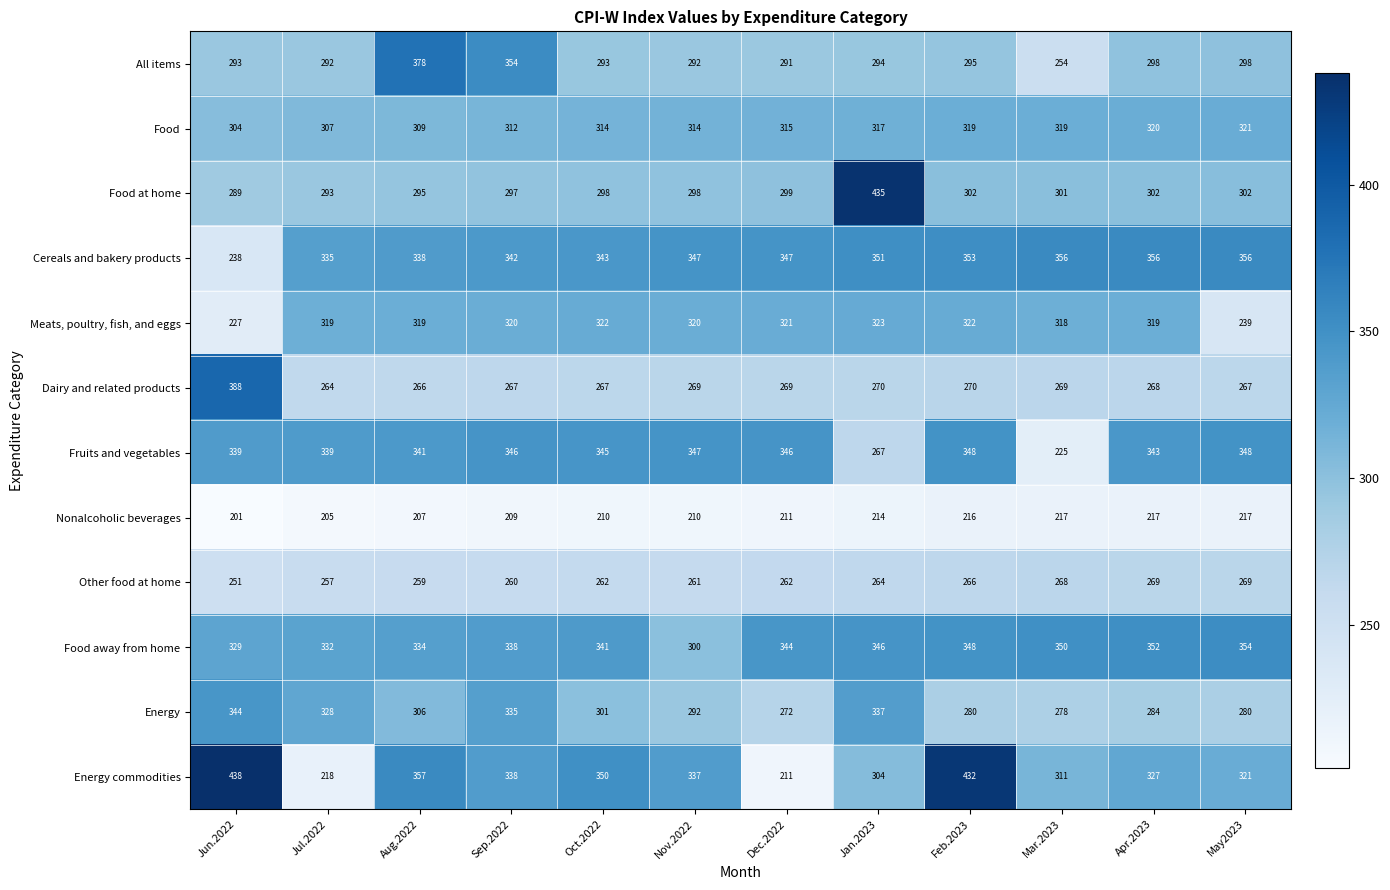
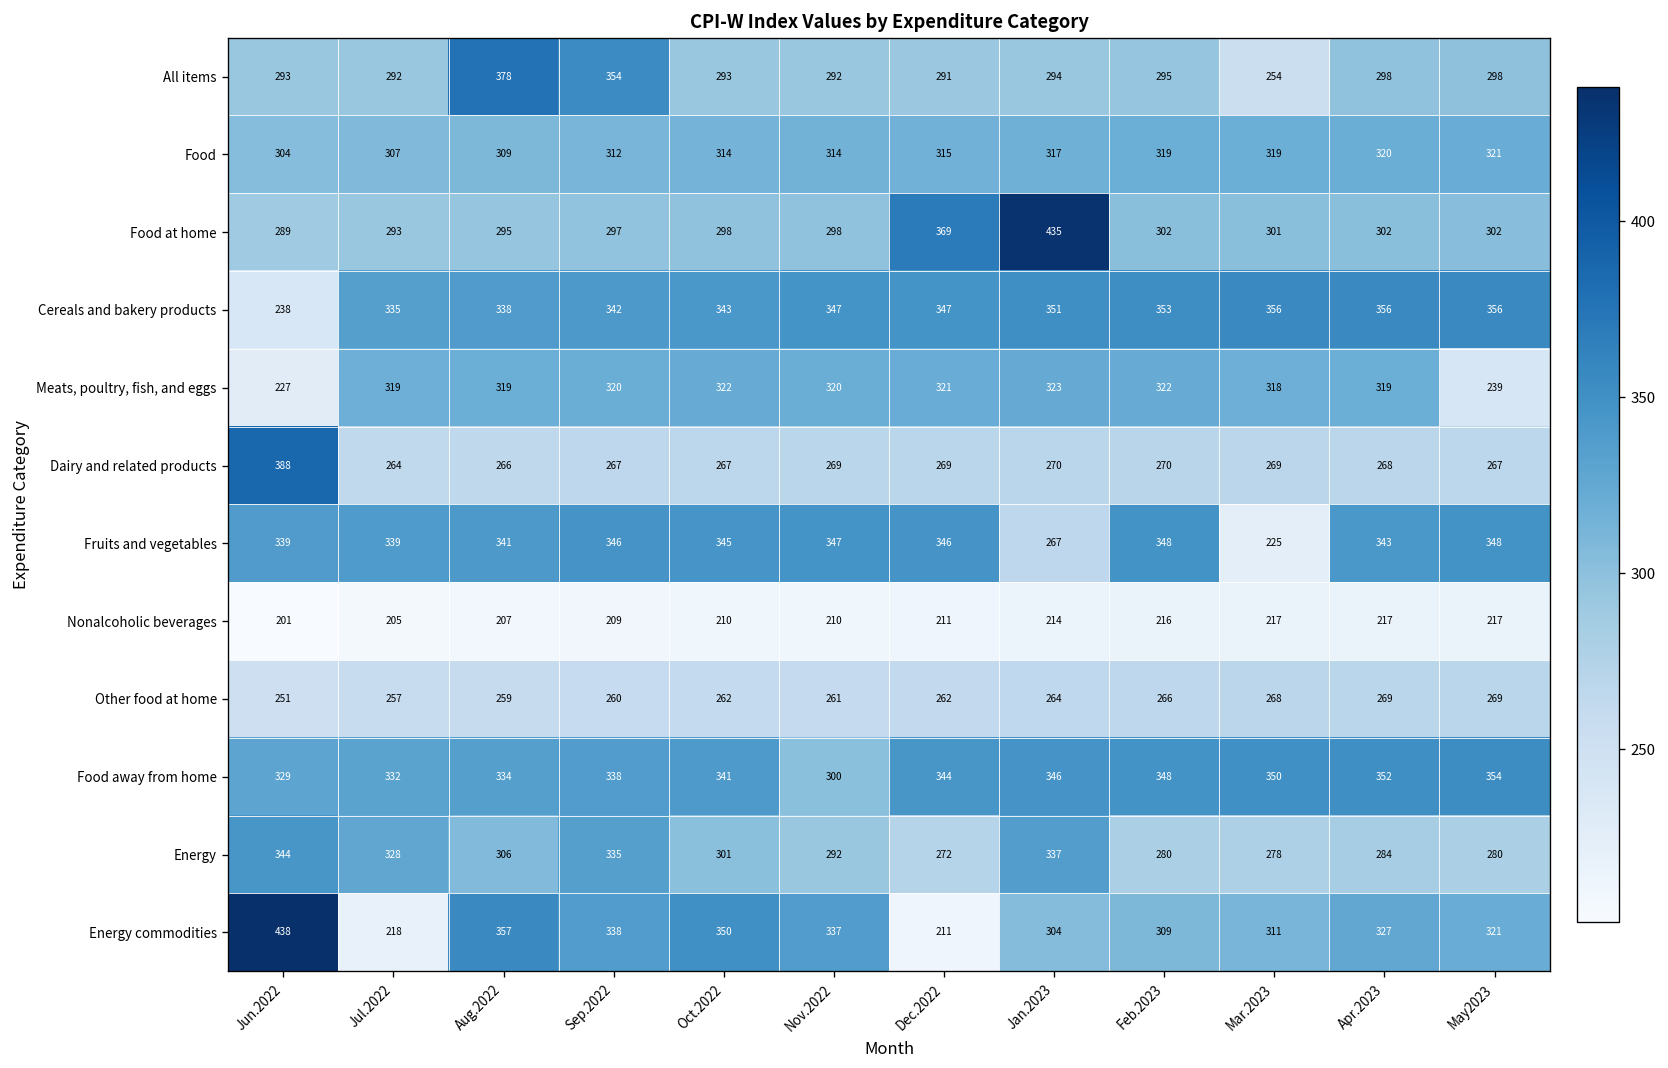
  {
    "All items": {
      "Jun.2022": 293,
      "Jul.2022": 292,
      "Aug.2022": 378,
      "Sep.2022": 354,
      "Oct.2022": 293,
      "Nov.2022": 292,
      "Dec.2022": 291,
      "Jan.2023": 294,
      "Feb.2023": 295,
      "Mar.2023": 254,
      "Apr.2023": 298,
      "May2023": 298
    },
    "Food": {
      "Jun.2022": 304,
      "Jul.2022": 307,
      "Aug.2022": 309,
      "Sep.2022": 312,
      "Oct.2022": 314,
      "Nov.2022": 314,
      "Dec.2022": 315,
      "Jan.2023": 317,
      "Feb.2023": 319,
      "Mar.2023": 319,
      "Apr.2023": 320,
      "May2023": 321
    },
    "Food at home": {
      "Jun.2022": 289,
      "Jul.2022": 293,
      "Aug.2022": 295,
      "Sep.2022": 297,
      "Oct.2022": 298,
      "Nov.2022": 298,
-     "Dec.2022": 299,
+     "Dec.2022": 369,
      "Jan.2023": 435,
      "Feb.2023": 302,
      "Mar.2023": 301,
      "Apr.2023": 302,
      "May2023": 302
    },
    "Cereals and bakery products": {
      "Jun.2022": 238,
      "Jul.2022": 335,
      "Aug.2022": 338,
      "Sep.2022": 342,
      "Oct.2022": 343,
      "Nov.2022": 347,
      "Dec.2022": 347,
      "Jan.2023": 351,
      "Feb.2023": 353,
      "Mar.2023": 356,
      "Apr.2023": 356,
      "May2023": 356
    },
    "Meats, poultry, fish, and eggs": {
      "Jun.2022": 227,
      "Jul.2022": 319,
      "Aug.2022": 319,
      "Sep.2022": 320,
      "Oct.2022": 322,
      "Nov.2022": 320,
      "Dec.2022": 321,
      "Jan.2023": 323,
      "Feb.2023": 322,
      "Mar.2023": 318,
      "Apr.2023": 319,
      "May2023": 239
    },
    "Dairy and related products": {
      "Jun.2022": 388,
      "Jul.2022": 264,
      "Aug.2022": 266,
      "Sep.2022": 267,
      "Oct.2022": 267,
      "Nov.2022": 269,
      "Dec.2022": 269,
      "Jan.2023": 270,
      "Feb.2023": 270,
      "Mar.2023": 269,
      "Apr.2023": 268,
      "May2023": 267
    },
    "Fruits and vegetables": {
      "Jun.2022": 339,
      "Jul.2022": 339,
      "Aug.2022": 341,
      "Sep.2022": 346,
      "Oct.2022": 345,
      "Nov.2022": 347,
      "Dec.2022": 346,
      "Jan.2023": 267,
      "Feb.2023": 348,
      "Mar.2023": 225,
      "Apr.2023": 343,
      "May2023": 348
    },
    "Nonalcoholic beverages": {
      "Jun.2022": 201,
      "Jul.2022": 205,
      "Aug.2022": 207,
      "Sep.2022": 209,
      "Oct.2022": 210,
      "Nov.2022": 210,
      "Dec.2022": 211,
      "Jan.2023": 214,
      "Feb.2023": 216,
      "Mar.2023": 217,
      "Apr.2023": 217,
      "May2023": 217
    },
    "Other food at home": {
      "Jun.2022": 251,
      "Jul.2022": 257,
      "Aug.2022": 259,
      "Sep.2022": 260,
      "Oct.2022": 262,
      "Nov.2022": 261,
      "Dec.2022": 262,
      "Jan.2023": 264,
      "Feb.2023": 266,
      "Mar.2023": 268,
      "Apr.2023": 269,
      "May2023": 269
    },
    "Food away from home": {
      "Jun.2022": 329,
      "Jul.2022": 332,
      "Aug.2022": 334,
      "Sep.2022": 338,
      "Oct.2022": 341,
      "Nov.2022": 300,
      "Dec.2022": 344,
      "Jan.2023": 346,
      "Feb.2023": 348,
      "Mar.2023": 350,
      "Apr.2023": 352,
      "May2023": 354
    },
    "Energy": {
      "Jun.2022": 344,
      "Jul.2022": 328,
      "Aug.2022": 306,
      "Sep.2022": 335,
      "Oct.2022": 301,
      "Nov.2022": 292,
      "Dec.2022": 272,
      "Jan.2023": 337,
      "Feb.2023": 280,
      "Mar.2023": 278,
      "Apr.2023": 284,
      "May2023": 280
    },
    "Energy commodities": {
      "Jun.2022": 438,
      "Jul.2022": 218,
      "Aug.2022": 357,
      "Sep.2022": 338,
      "Oct.2022": 350,
      "Nov.2022": 337,
      "Dec.2022": 211,
      "Jan.2023": 304,
-     "Feb.2023": 432,
+     "Feb.2023": 309,
      "Mar.2023": 311,
      "Apr.2023": 327,
      "May2023": 321
    }
  }
